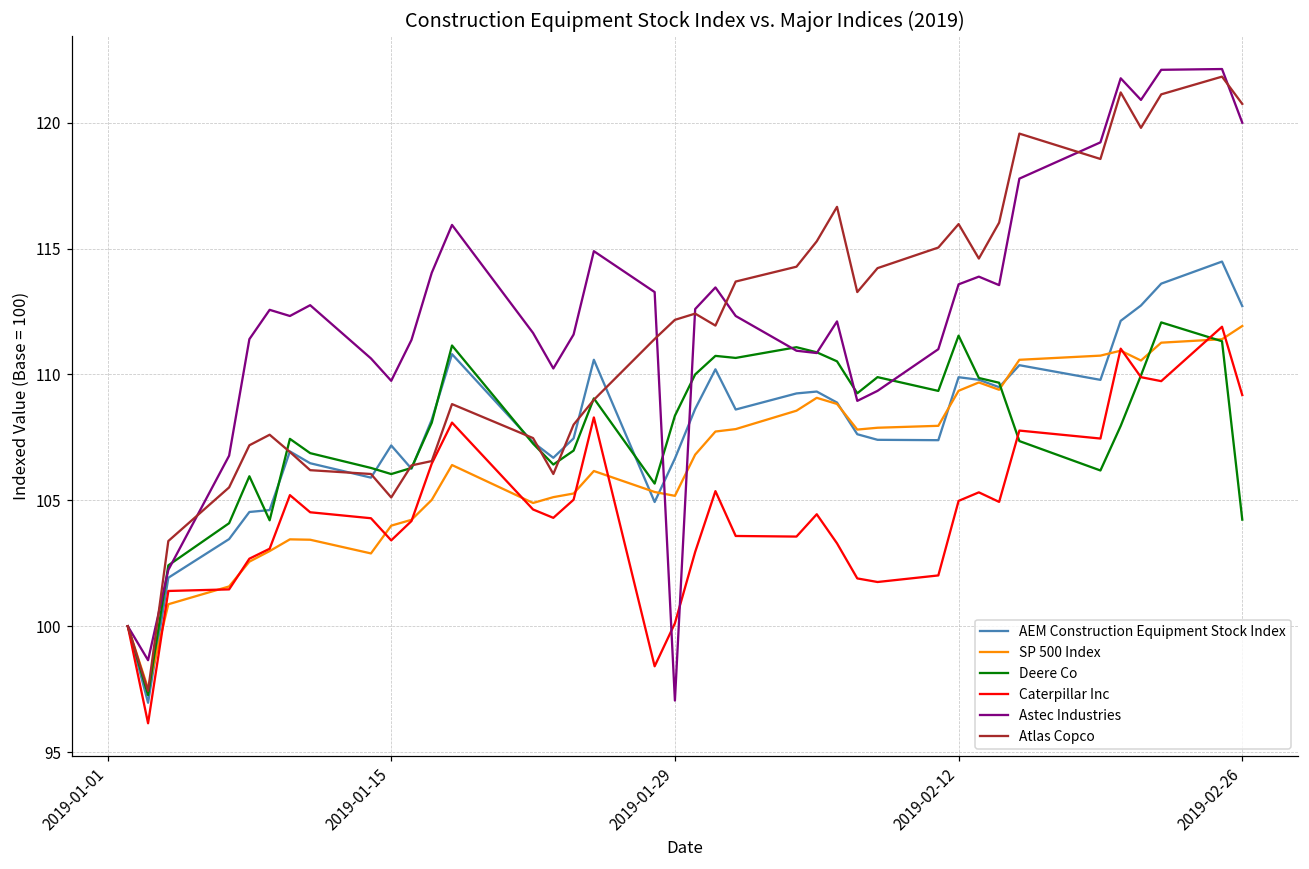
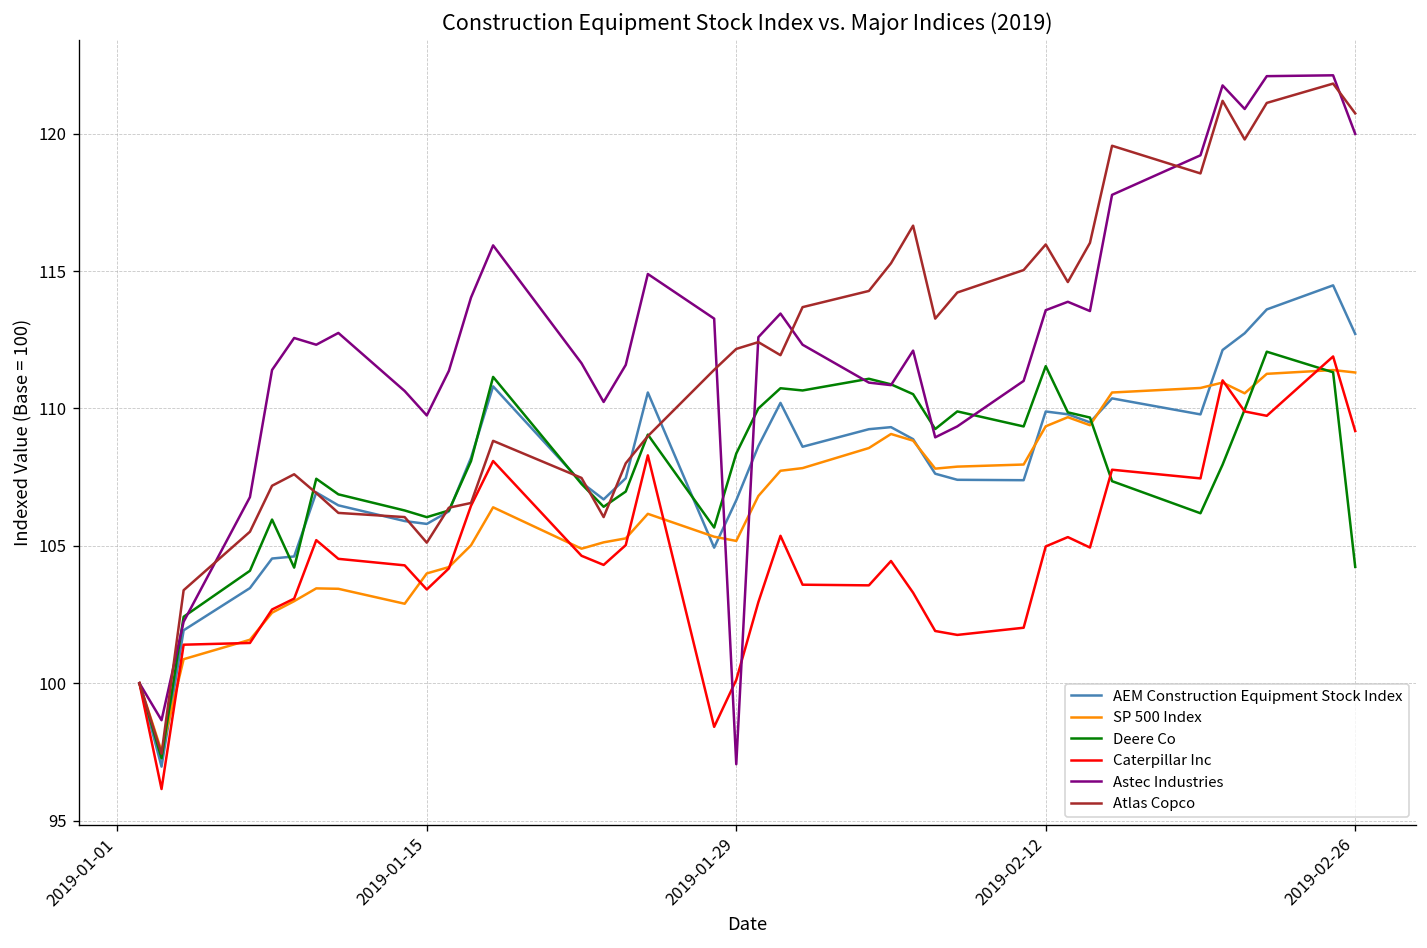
  {
    "AEM Construction Equipment Stock Index": {
-     "2019-01-15": 107.2,
+     "2019-01-15": 105.8,
      "2019-01-29": 106.7,
      "2019-02-12": 109.9,
      "2019-02-26": 112.7
    },
    "SP 500 Index": {
      "2019-01-15": 104.0,
      "2019-01-29": 105.2,
      "2019-02-12": 109.4,
-     "2019-02-26": 111.9
+     "2019-02-26": 111.3
    },
    "Deere Co": {
      "2019-01-15": 106.0,
      "2019-01-29": 108.4,
      "2019-02-12": 111.5,
      "2019-02-26": 104.2
    },
    "Caterpillar Inc": {
      "2019-01-15": 103.4,
      "2019-01-29": 100.1,
      "2019-02-12": 105.0,
      "2019-02-26": 109.2
    },
    "Astec Industries": {
      "2019-01-15": 109.7,
      "2019-01-29": 97.1,
      "2019-02-12": 113.6,
      "2019-02-26": 120.0
    },
    "Atlas Copco": {
      "2019-01-15": 105.1,
      "2019-01-29": 112.2,
      "2019-02-12": 116.0,
      "2019-02-26": 120.7
    }
  }
